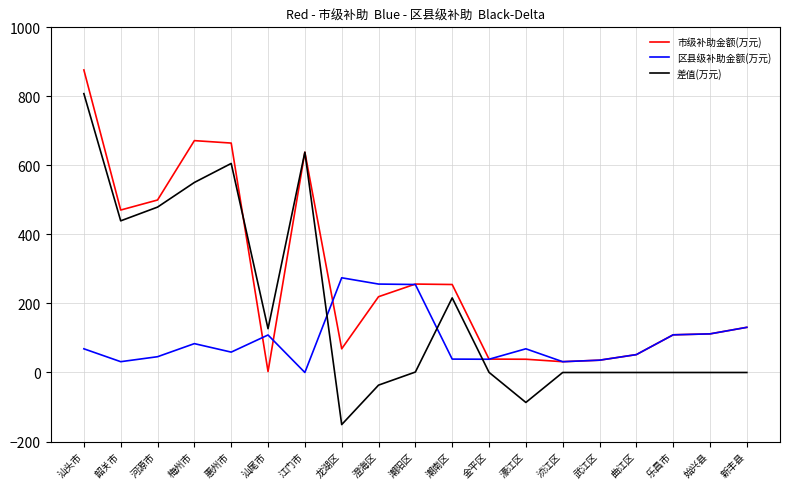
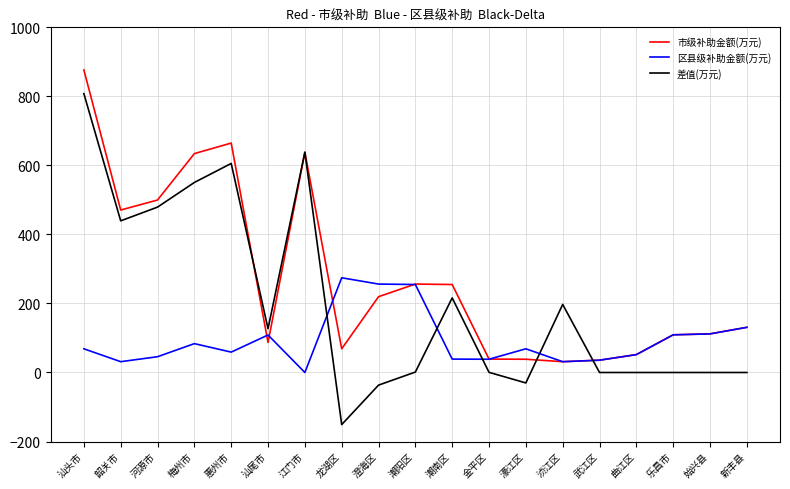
  {
    "市级补助金额(万元)": {
      "汕头市": 880,
      "韶关市": 470,
      "河源市": 500,
-     "梅州市": 670,
+     "梅州市": 630,
      "惠州市": 660,
-     "汕尾市": 0,
+     "汕尾市": 90,
      "龙湖区": 70,
      "澄海区": 220,
      "潮南区": 250,
      "濠江区": 40
    },
    "区县级补助金额(万元)": {
      "汕头市": 70,
      "韶关市": 30,
      "河源市": 50,
      "梅州市": 80,
      "惠州市": 60,
      "汕尾市": 110,
      "江门市": 0,
      "龙湖区": 270,
      "澄海区": 260,
      "潮南区": 40,
      "濠江区": 70
    },
    "差值(万元)": {
      "汕头市": 810,
      "韶关市": 440,
      "河源市": 480,
      "梅州市": 550,
      "惠州市": 610,
      "汕尾市": 130,
      "龙湖区": -150,
      "澄海区": -40,
      "潮阳区": 0,
      "潮南区": 220,
      "金平区": 0,
-     "濠江区": -90,
-     "浈江区": 0,
+     "濠江区": -30,
+     "浈江区": 200,
      "武江区": 0,
      "曲江区": 0,
      "乐昌市": 0,
      "始兴县": 0,
      "新丰县": 0
    }
  }
